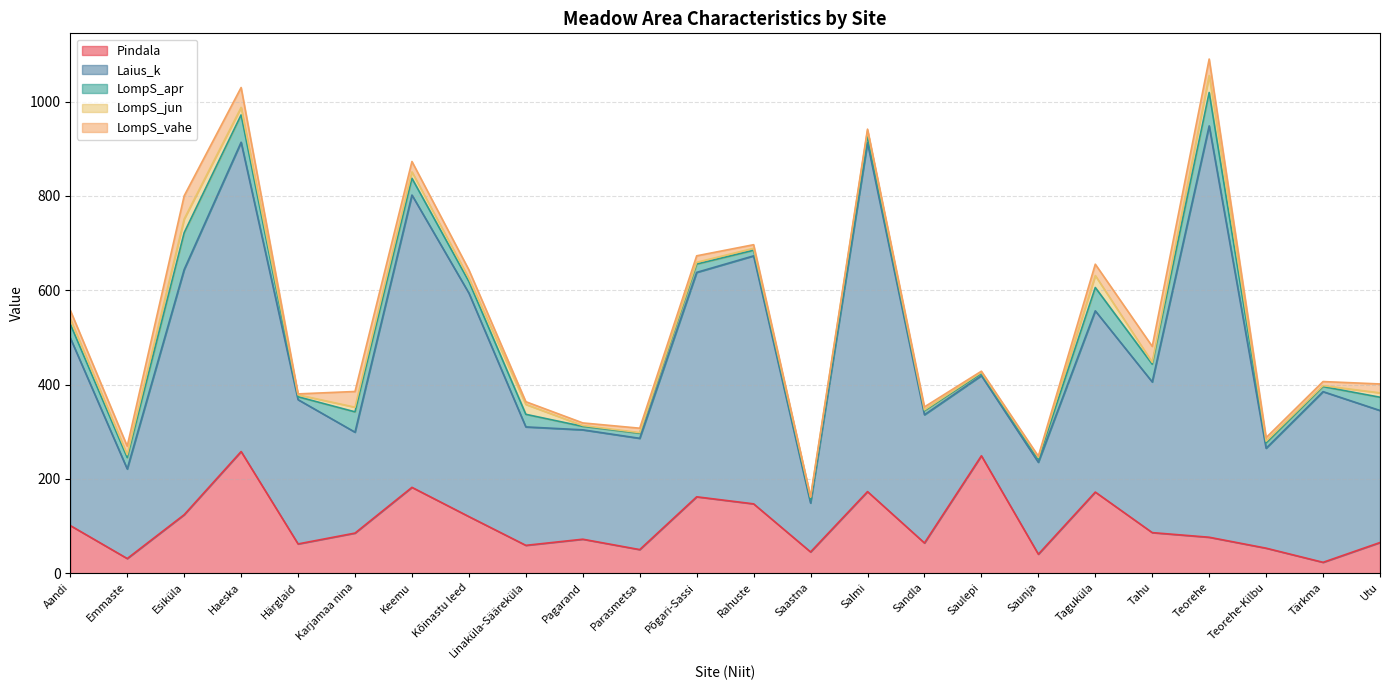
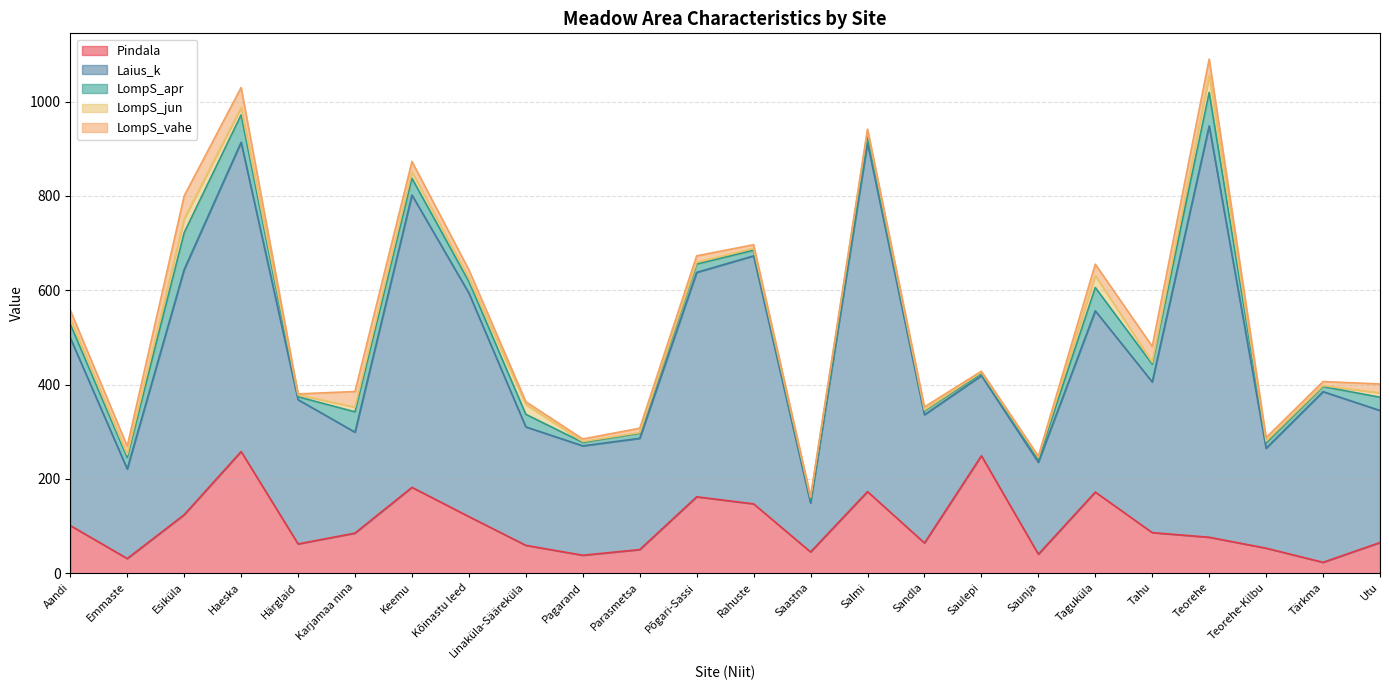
  {
    "Pindala": {
      "Aandi": 100,
      "Emmaste": 30,
      "Esiküla": 120,
      "Haeska": 260,
      "Härglaid": 60,
      "Karjamaa nina": 90,
      "Keemu": 180,
      "Kõinastu leed": 120,
      "Linaküla-Sääreküla": 60,
-     "Pagarand": 70,
+     "Pagarand": 40,
      "Parasmetsa": 50,
      "Põgari-Sassi": 160,
      "Rahuste": 150,
      "Saastna": 50,
      "Salmi": 170,
      "Sandla": 60,
      "Saulepi": 250,
      "Saunja": 40,
      "Taguküla": 170,
      "Tahu": 90,
      "Teorehe": 80,
      "Teorehe-Kilbu": 50,
      "Tärkma": 20,
      "Utu": 70
    }
  }
